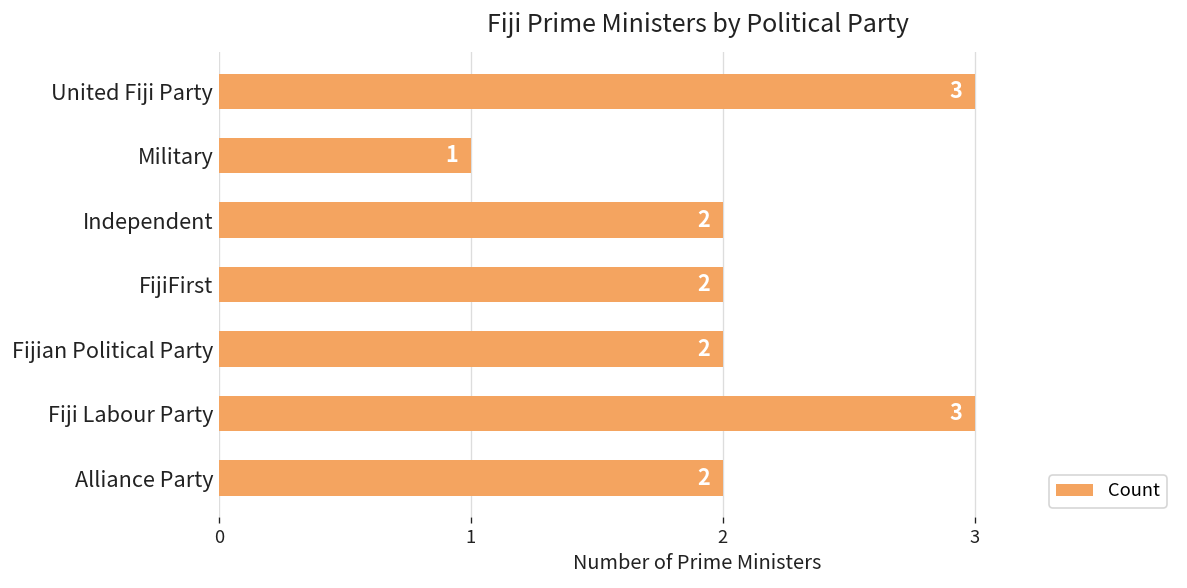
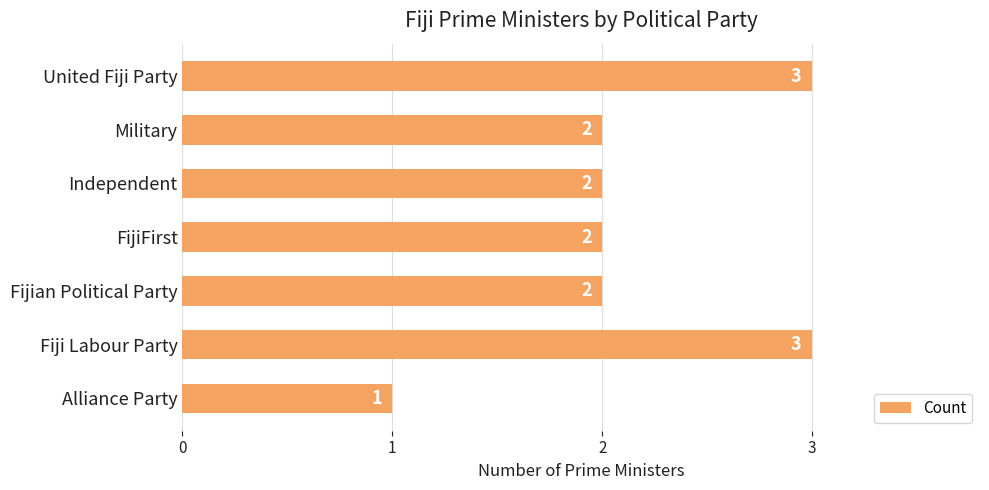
  {
    "United Fiji Party": 3,
-   "Military": 1,
+   "Military": 2,
    "Independent": 2,
    "FijiFirst": 2,
    "Fijian Political Party": 2,
    "Fiji Labour Party": 3,
-   "Alliance Party": 2
+   "Alliance Party": 1
  }
